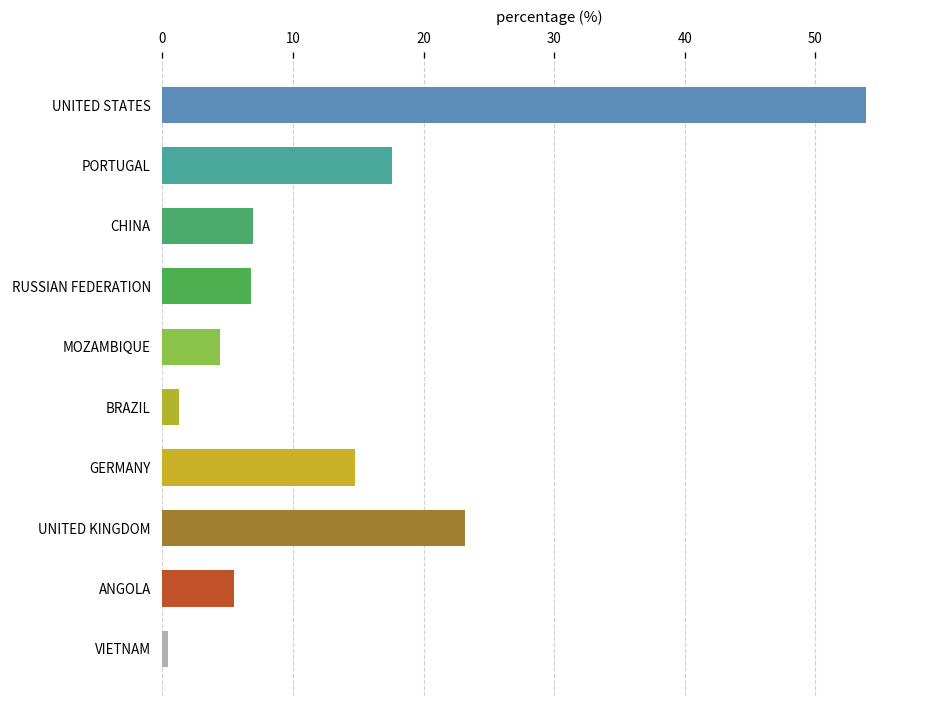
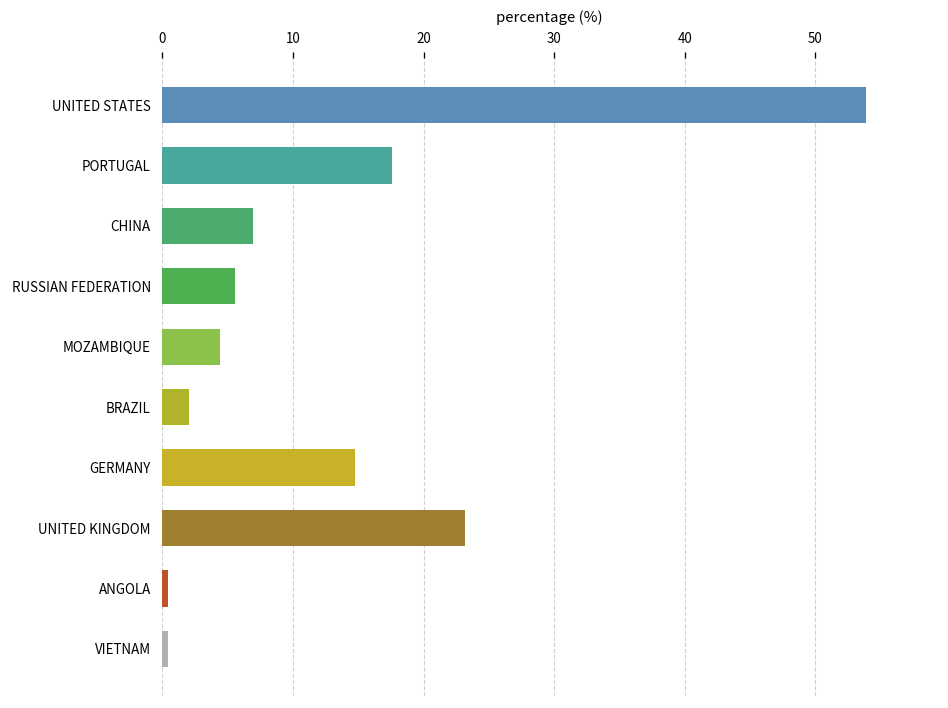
  {
    "UNITED STATES": 53.9,
    "PORTUGAL": 17.6,
    "CHINA": 6.9,
-   "RUSSIAN FEDERATION": 6.8,
+   "RUSSIAN FEDERATION": 5.6,
    "MOZAMBIQUE": 4.4,
-   "BRAZIL": 1.2,
+   "BRAZIL": 2.0,
    "GERMANY": 14.8,
    "UNITED KINGDOM": 23.2,
-   "ANGOLA": 5.5,
+   "ANGOLA": 0.4,
    "VIETNAM": 0.4
  }
